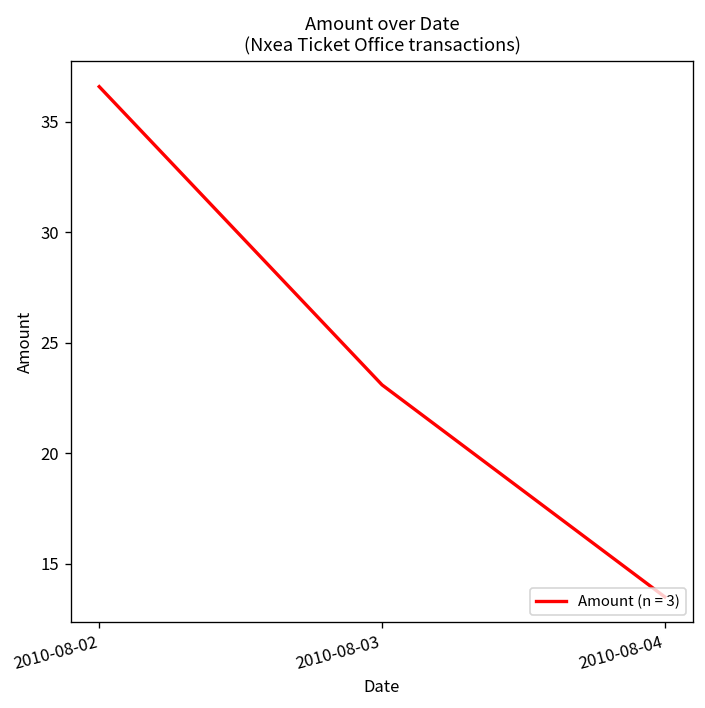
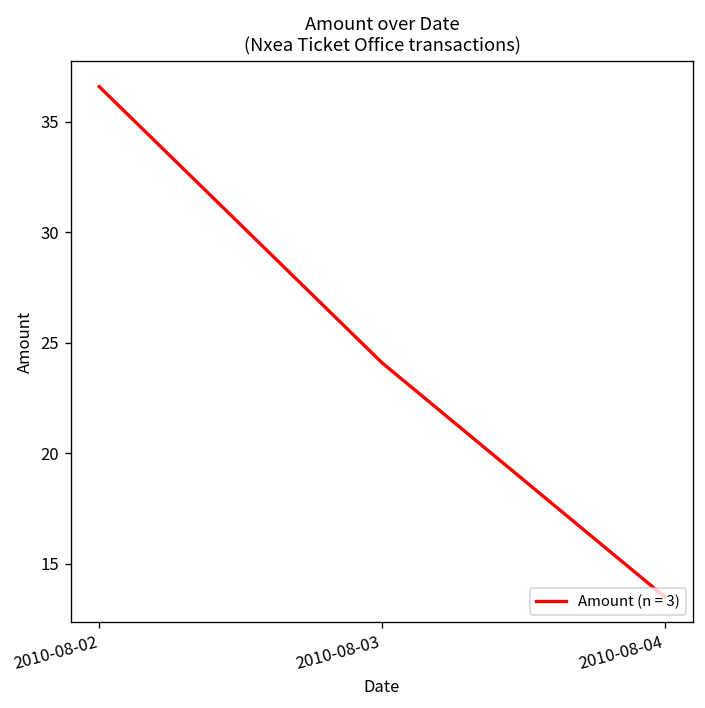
  {
    "2010-08-02": 36.6,
-   "2010-08-03": 23.1
+   "2010-08-03": 24.1
  }
